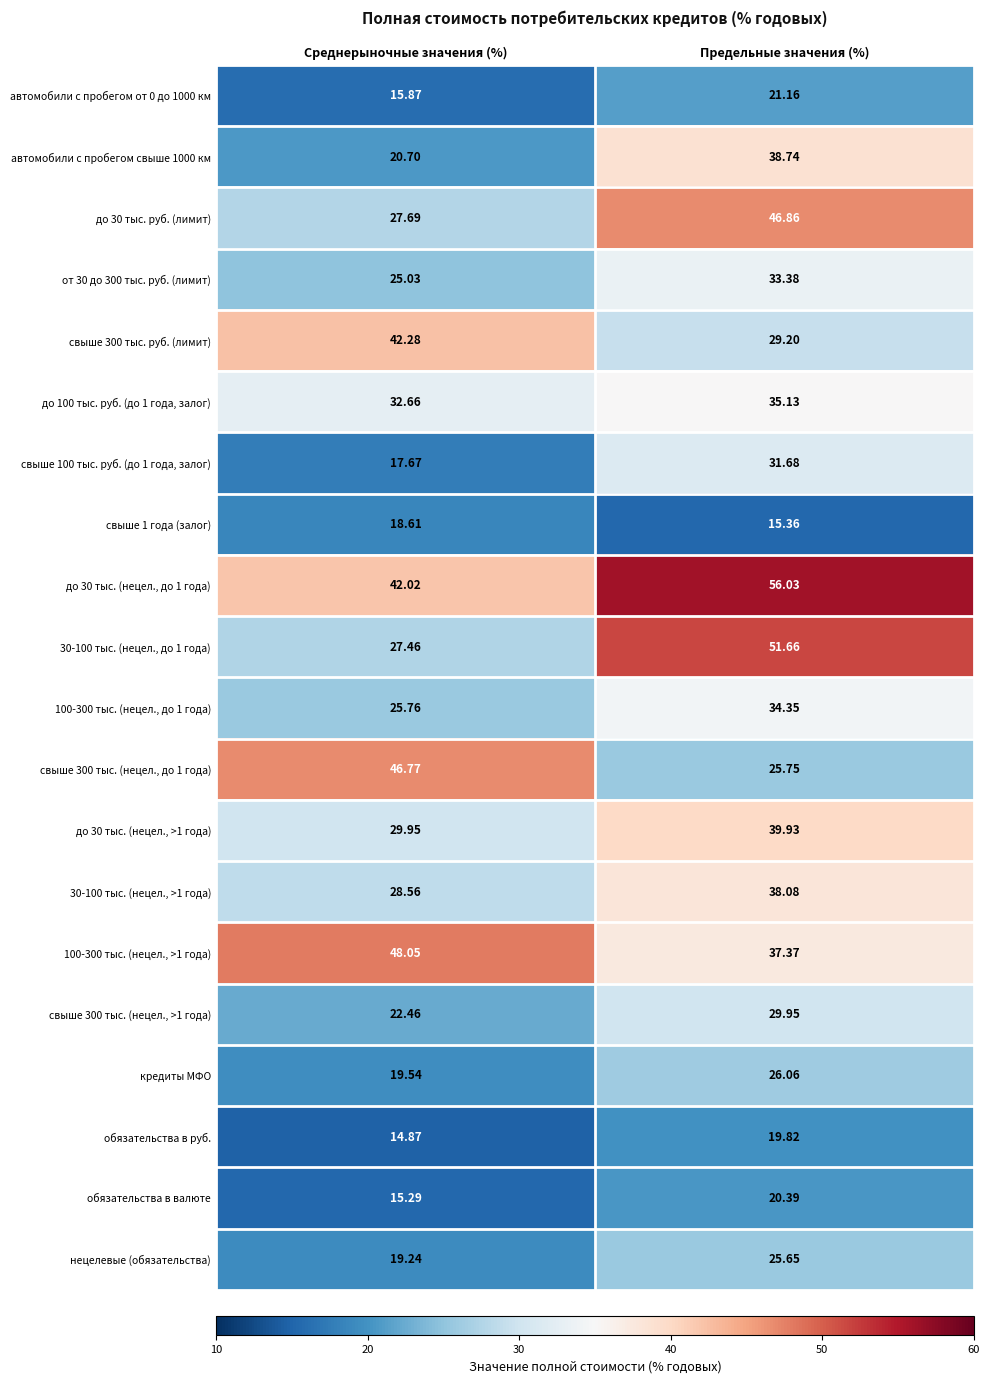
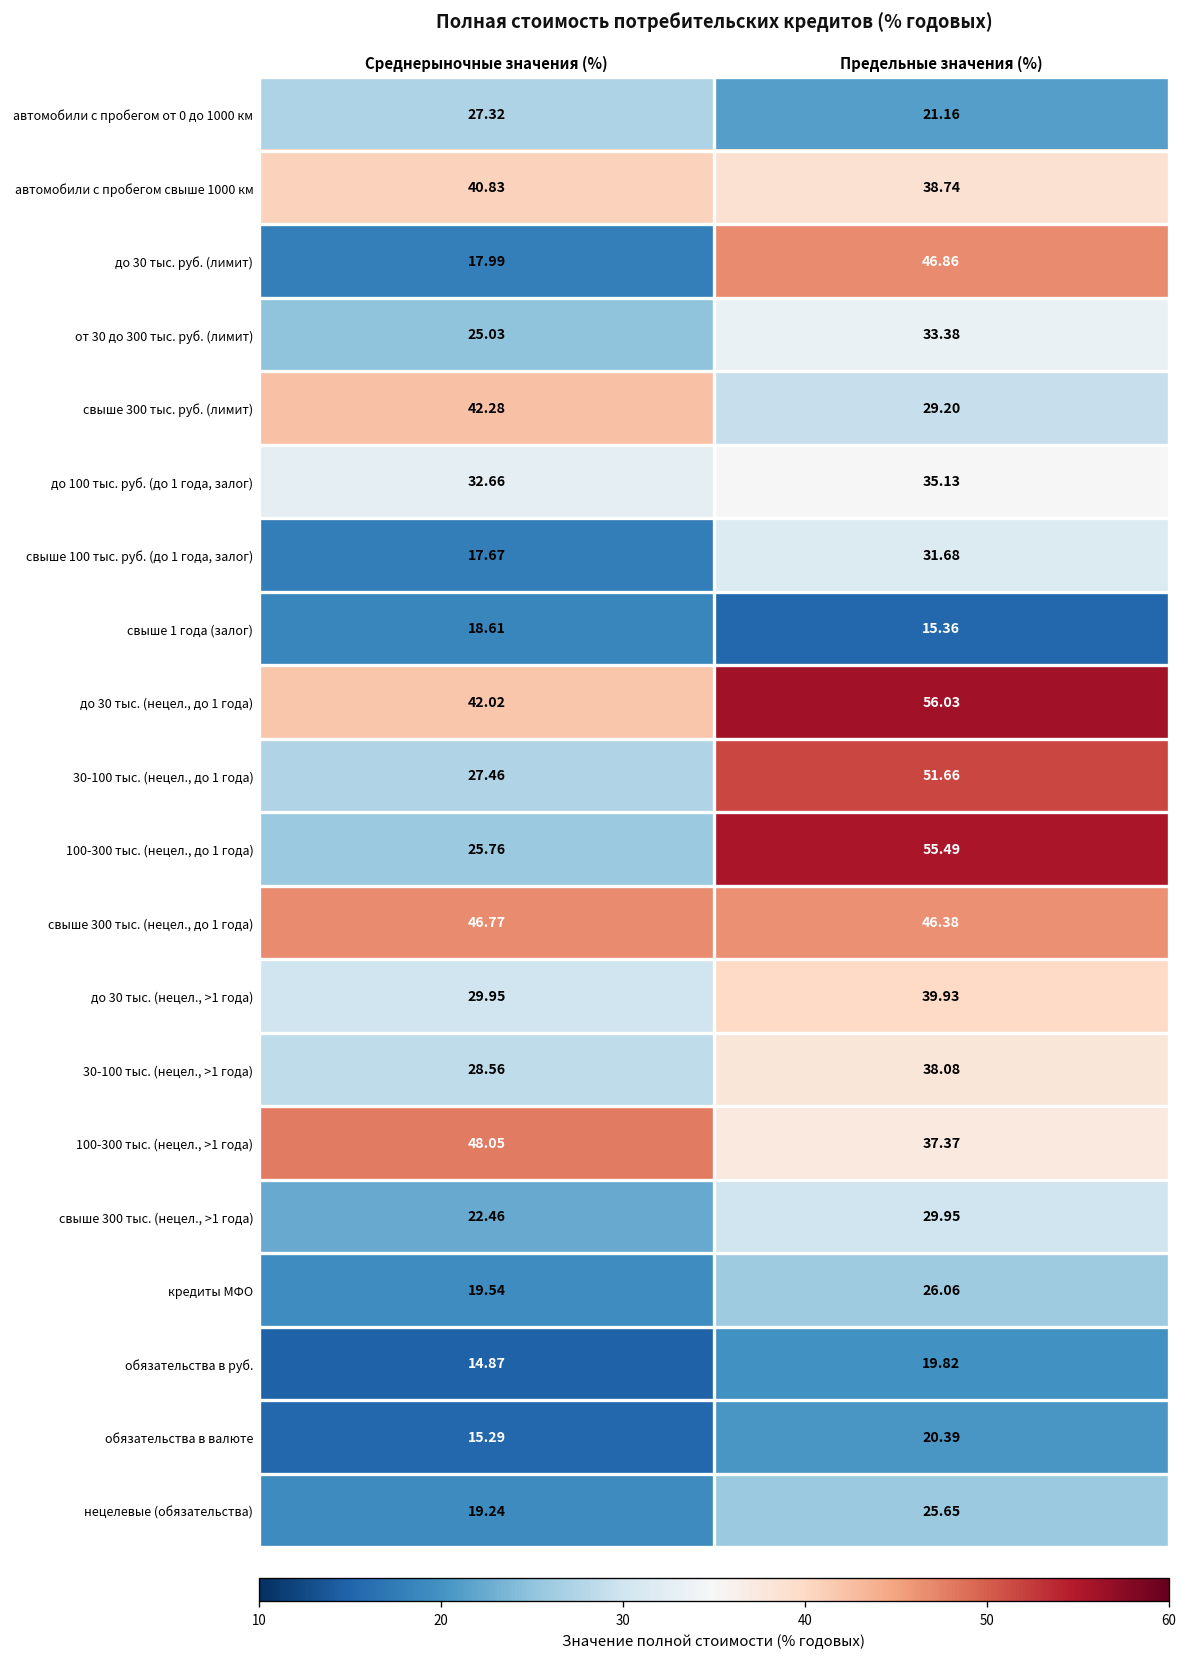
  {
    "автомобили с пробегом от 0 до 1000 км": {
-     "Среднерыночные значения (%)": 15.87,
+     "Среднерыночные значения (%)": 27.32,
      "Предельные значения (%)": 21.16
    },
    "автомобили с пробегом свыше 1000 км": {
-     "Среднерыночные значения (%)": 20.70,
+     "Среднерыночные значения (%)": 40.83,
      "Предельные значения (%)": 38.74
    },
    "до 30 тыс. руб. (лимит)": {
-     "Среднерыночные значения (%)": 27.69,
+     "Среднерыночные значения (%)": 17.99,
      "Предельные значения (%)": 46.86
    },
    "от 30 до 300 тыс. руб. (лимит)": {
      "Среднерыночные значения (%)": 25.03,
      "Предельные значения (%)": 33.38
    },
    "свыше 300 тыс. руб. (лимит)": {
      "Среднерыночные значения (%)": 42.28,
      "Предельные значения (%)": 29.20
    },
    "до 100 тыс. руб. (до 1 года, залог)": {
      "Среднерыночные значения (%)": 32.66,
      "Предельные значения (%)": 35.13
    },
    "свыше 100 тыс. руб. (до 1 года, залог)": {
      "Среднерыночные значения (%)": 17.67,
      "Предельные значения (%)": 31.68
    },
    "свыше 1 года (залог)": {
      "Среднерыночные значения (%)": 18.61,
      "Предельные значения (%)": 15.36
    },
    "до 30 тыс. (нецел., до 1 года)": {
      "Среднерыночные значения (%)": 42.02,
      "Предельные значения (%)": 56.03
    },
    "30-100 тыс. (нецел., до 1 года)": {
      "Среднерыночные значения (%)": 27.46,
      "Предельные значения (%)": 51.66
    },
    "100-300 тыс. (нецел., до 1 года)": {
      "Среднерыночные значения (%)": 25.76,
-     "Предельные значения (%)": 34.35
+     "Предельные значения (%)": 55.49
    },
    "свыше 300 тыс. (нецел., до 1 года)": {
      "Среднерыночные значения (%)": 46.77,
-     "Предельные значения (%)": 25.75
+     "Предельные значения (%)": 46.38
    },
    "до 30 тыс. (нецел., >1 года)": {
      "Среднерыночные значения (%)": 29.95,
      "Предельные значения (%)": 39.93
    },
    "30-100 тыс. (нецел., >1 года)": {
      "Среднерыночные значения (%)": 28.56,
      "Предельные значения (%)": 38.08
    },
    "100-300 тыс. (нецел., >1 года)": {
      "Среднерыночные значения (%)": 48.05,
      "Предельные значения (%)": 37.37
    },
    "свыше 300 тыс. (нецел., >1 года)": {
      "Среднерыночные значения (%)": 22.46,
      "Предельные значения (%)": 29.95
    },
    "кредиты МФО": {
      "Среднерыночные значения (%)": 19.54,
      "Предельные значения (%)": 26.06
    },
    "обязательства в руб.": {
      "Среднерыночные значения (%)": 14.87,
      "Предельные значения (%)": 19.82
    },
    "обязательства в валюте": {
      "Среднерыночные значения (%)": 15.29,
      "Предельные значения (%)": 20.39
    },
    "нецелевые (обязательства)": {
      "Среднерыночные значения (%)": 19.24,
      "Предельные значения (%)": 25.65
    }
  }
